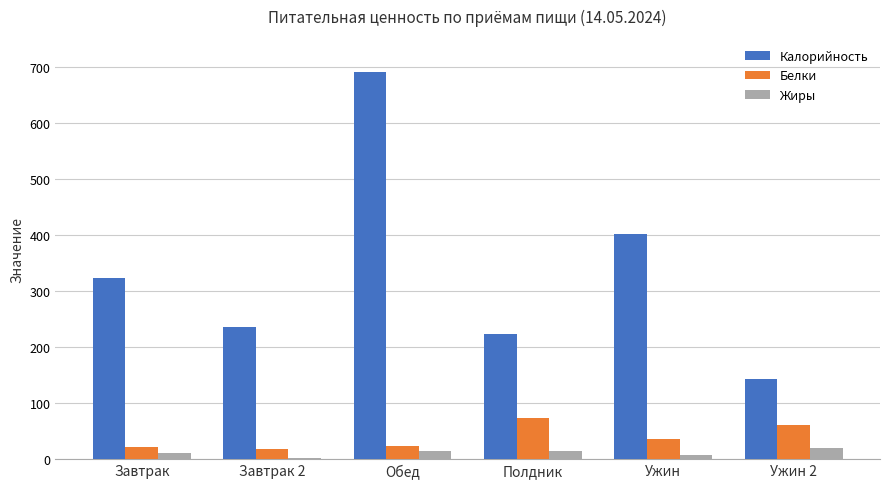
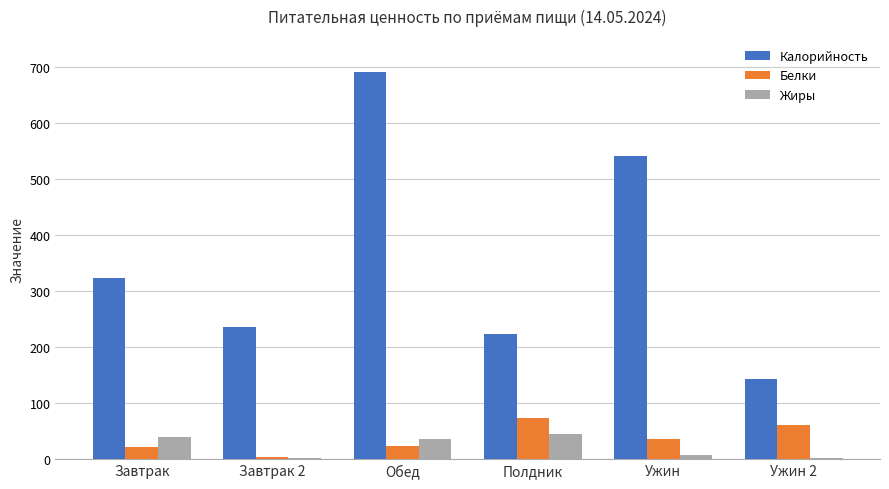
  {
    "Калорийность": {
      "Завтрак": 320,
      "Завтрак 2": 240,
      "Обед": 690,
      "Полдник": 220,
-     "Ужин": 400,
+     "Ужин": 540,
      "Ужин 2": 140
    },
    "Белки": {
      "Завтрак": 20,
-     "Завтрак 2": 20,
+     "Завтрак 2": 0,
      "Обед": 20,
      "Полдник": 70,
      "Ужин": 40,
      "Ужин 2": 60
    },
    "Жиры": {
-     "Завтрак": 10,
-     "Обед": 10,
-     "Полдник": 10,
+     "Завтрак": 40,
+     "Обед": 40,
+     "Полдник": 50,
      "Ужин": 10,
-     "Ужин 2": 20
+     "Ужин 2": 0
    }
  }
